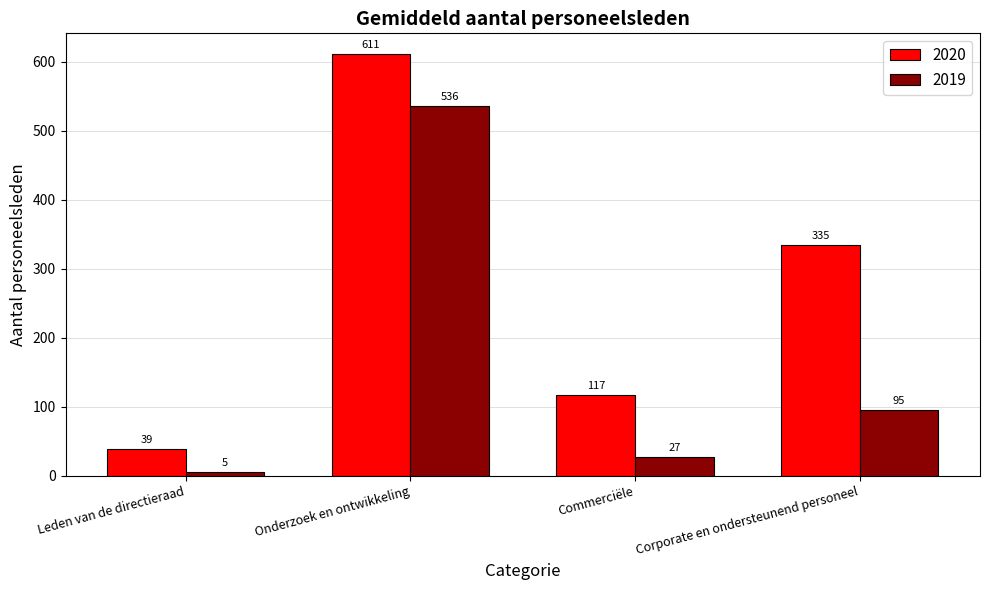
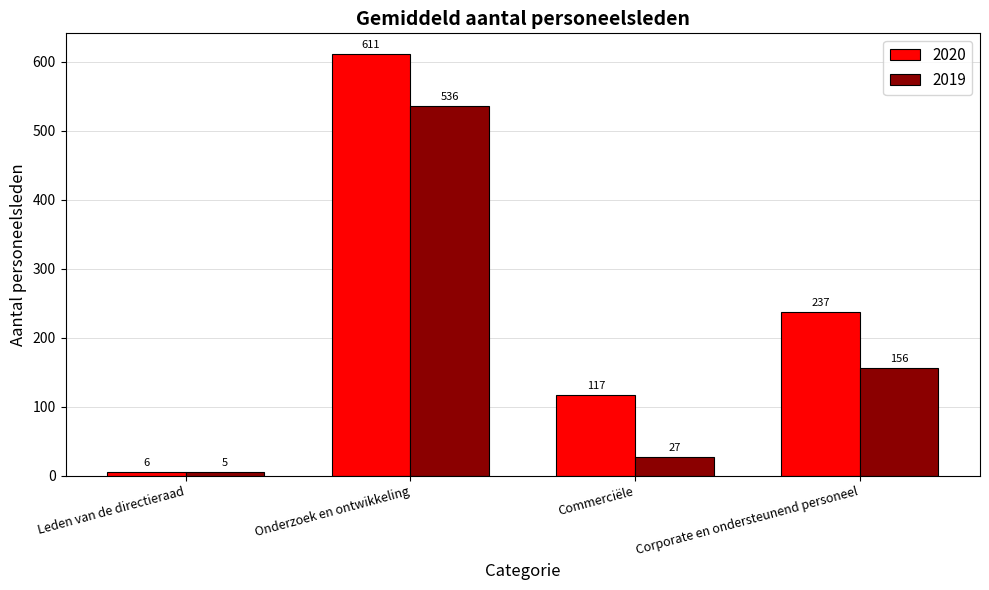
  {
    "2020": {
-     "Leden van de directieraad": 39,
+     "Leden van de directieraad": 6,
      "Onderzoek en ontwikkeling": 611,
      "Commerciële": 117,
-     "Corporate en ondersteunend personeel": 335
+     "Corporate en ondersteunend personeel": 237
    },
    "2019": {
      "Leden van de directieraad": 5,
      "Onderzoek en ontwikkeling": 536,
      "Commerciële": 27,
-     "Corporate en ondersteunend personeel": 95
+     "Corporate en ondersteunend personeel": 156
    }
  }
